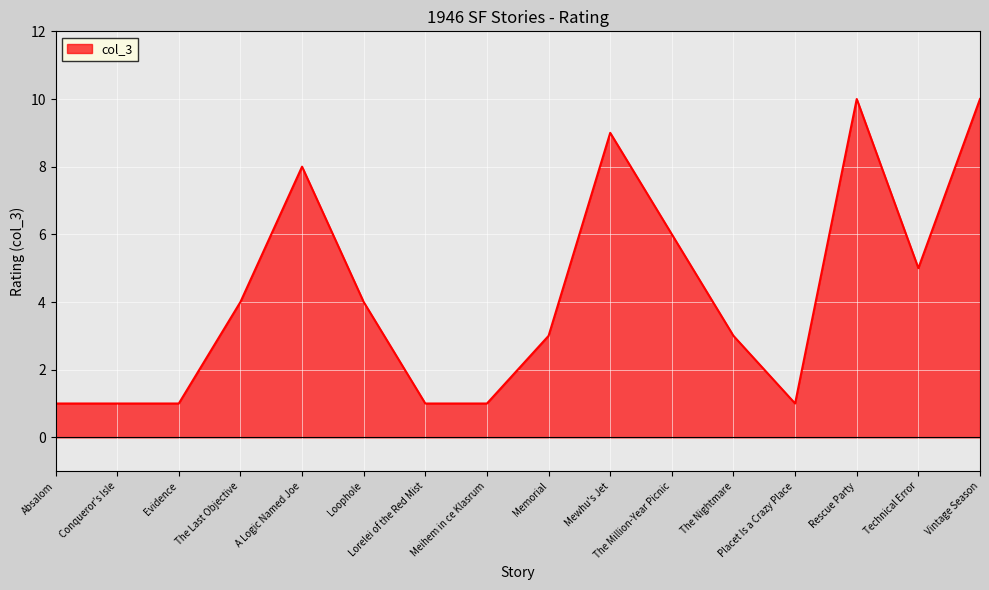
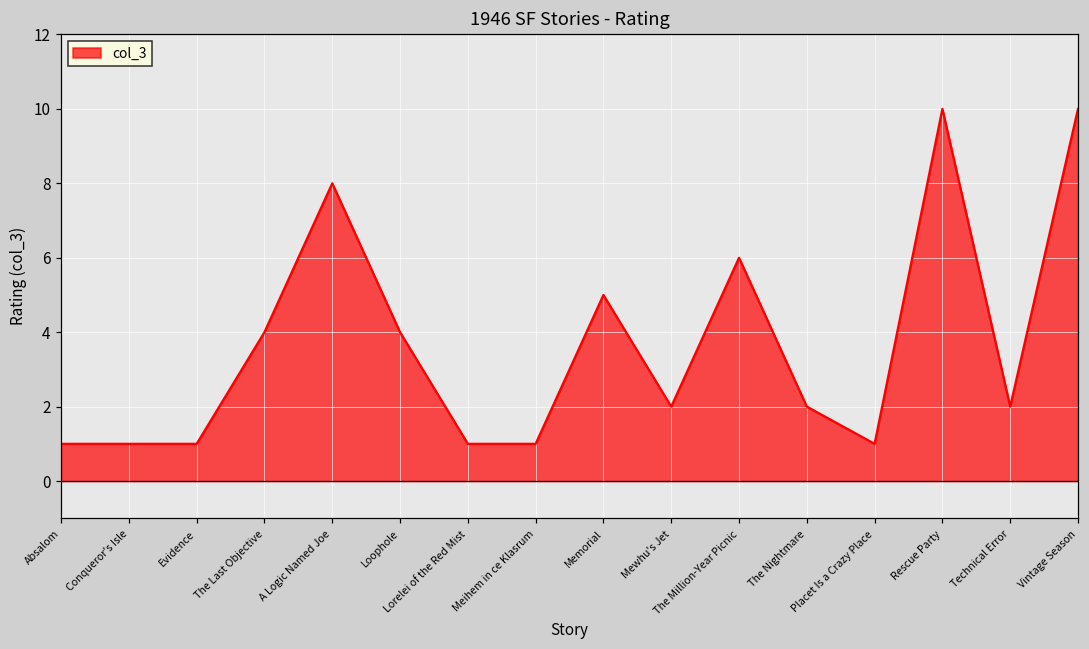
  {
    "Absalom": 1,
    "Conqueror's Isle": 1,
    "Evidence": 1,
    "The Last Objective": 4,
    "A Logic Named Joe": 8,
    "Loophole": 4,
    "Lorelei of the Red Mist": 1,
    "Meihem in ce Klasrum": 1,
-   "Memorial": 3,
-   "Mewhu's Jet": 9,
+   "Memorial": 5,
+   "Mewhu's Jet": 2,
    "The Million-Year Picnic": 6,
-   "The Nightmare": 3,
+   "The Nightmare": 2,
    "Placet Is a Crazy Place": 1,
    "Rescue Party": 10,
-   "Technical Error": 5,
+   "Technical Error": 2,
    "Vintage Season": 10
  }
